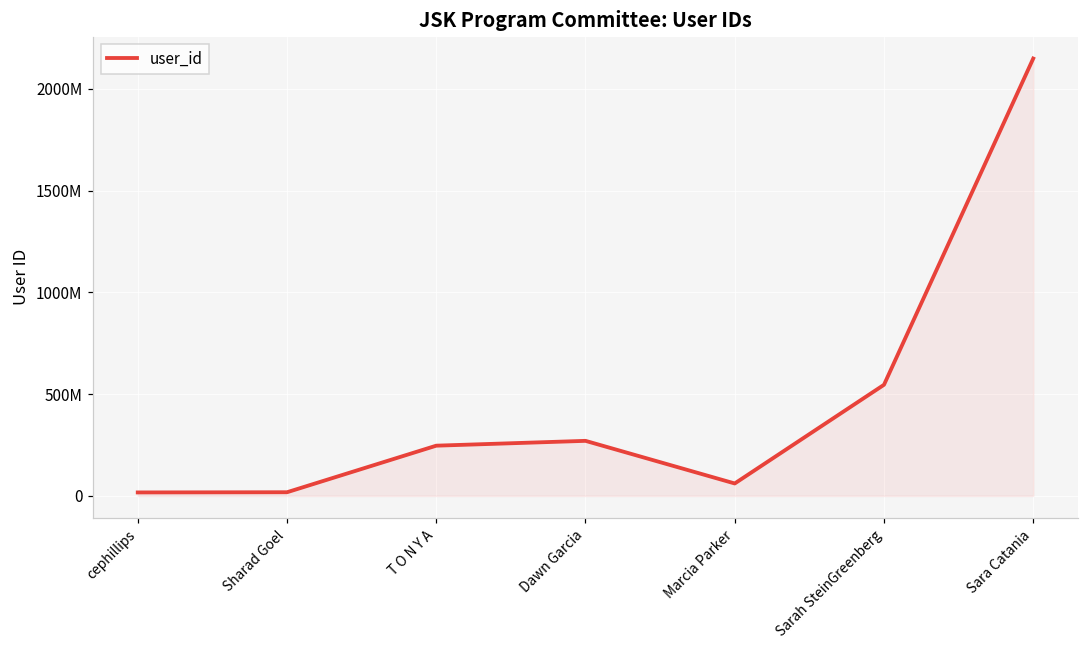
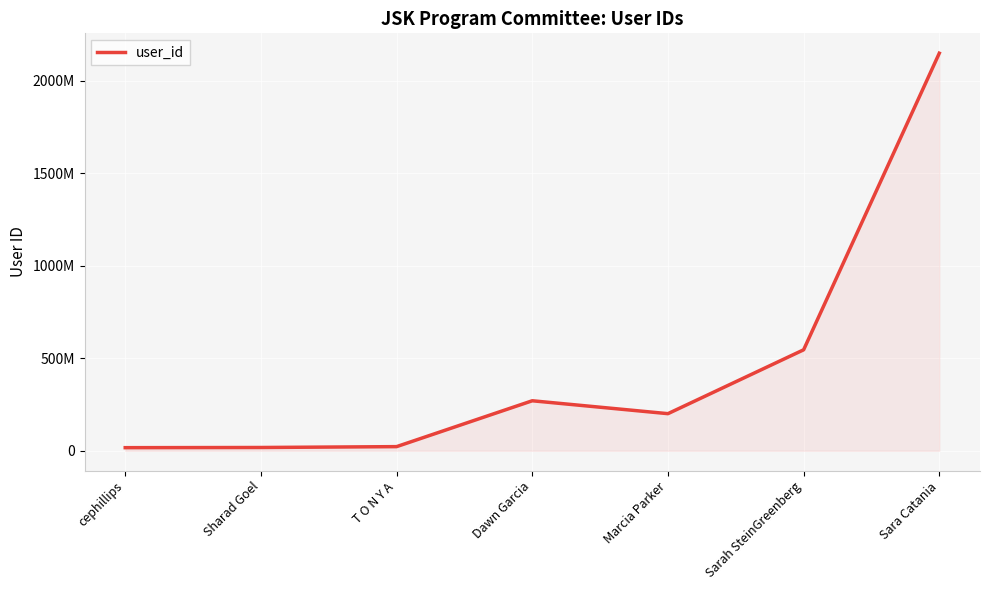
  {
    "cephillips": 20000000,
    "Sharad Goel": 20000000,
-   "T O N Y A": 250000000,
+   "T O N Y A": 20000000,
    "Dawn Garcia": 270000000,
-   "Marcia Parker": 60000000,
+   "Marcia Parker": 200000000,
    "Sarah SteinGreenberg": 550000000,
    "Sara Catania": 2150000000
  }
